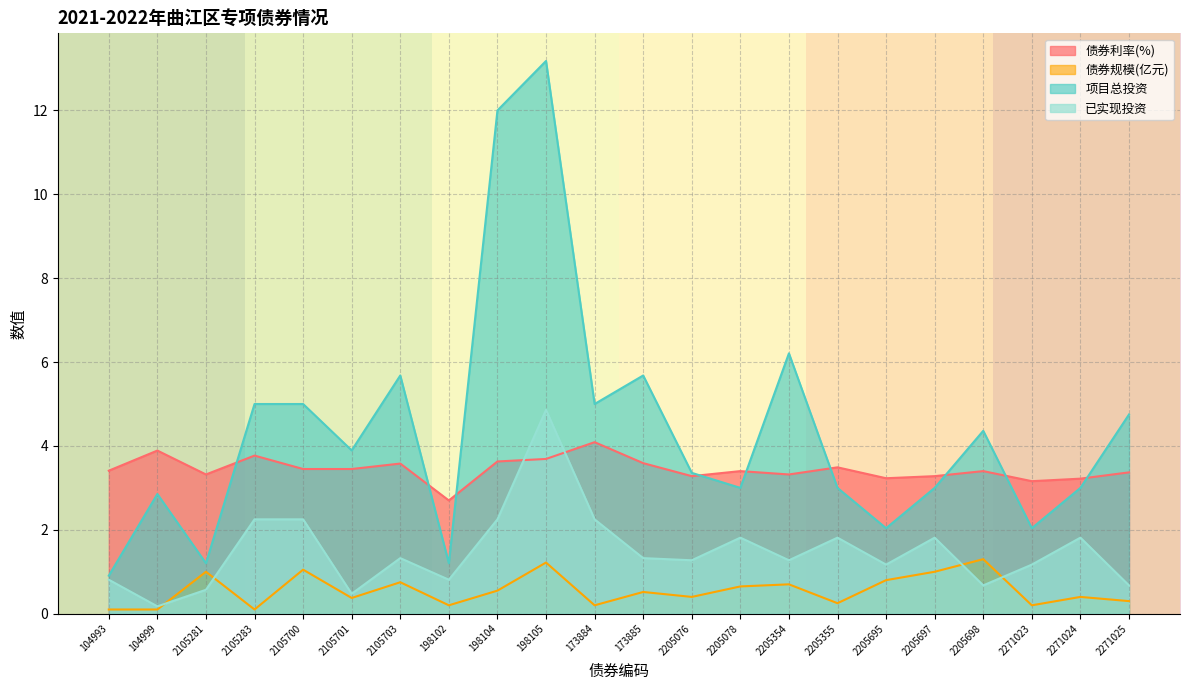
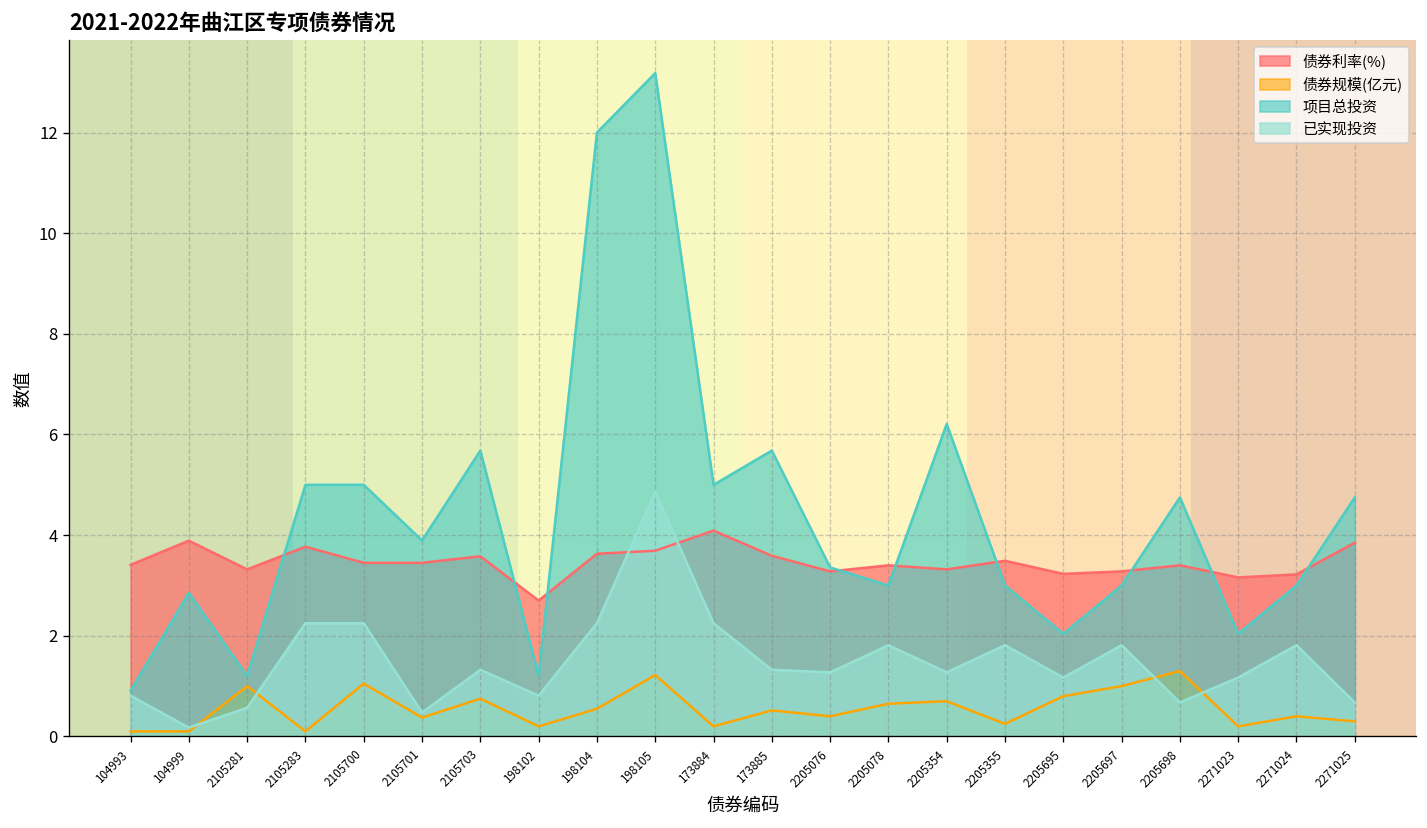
  {
    "债券利率(%)": {
      "104993": 3.4,
      "104999": 3.9,
      "2105281": 3.3,
      "2105283": 3.8,
      "2105700": 3.5,
      "2105701": 3.5,
      "2105703": 3.6,
      "198102": 2.7,
      "198104": 3.6,
      "198105": 3.7,
      "173884": 4.1,
      "173885": 3.6,
      "2205076": 3.3,
      "2205078": 3.4,
      "2205354": 3.3,
      "2205355": 3.5,
      "2205695": 3.2,
      "2205697": 3.3,
      "2205698": 3.4,
      "2271023": 3.2,
      "2271024": 3.2,
-     "2271025": 3.4
+     "2271025": 3.9
    },
    "债券规模(亿元)": {
      "104993": 0.1,
      "104999": 0.1,
      "2105281": 1.0,
      "2105283": 0.1,
      "2105700": 1.1,
      "2105701": 0.4,
      "2105703": 0.8,
      "198102": 0.2,
      "198104": 0.6,
      "198105": 1.2,
      "173884": 0.2,
      "173885": 0.5,
      "2205076": 0.4,
      "2205078": 0.7,
      "2205354": 0.7,
      "2205355": 0.3,
      "2205695": 0.8,
      "2205697": 1.0,
      "2205698": 1.3,
      "2271023": 0.2,
      "2271024": 0.4,
      "2271025": 0.3
    },
    "项目总投资": {
      "104993": 0.9,
      "104999": 2.9,
      "2105281": 1.2,
      "2105283": 5.0,
      "2105700": 5.0,
      "2105701": 3.9,
      "2105703": 5.7,
      "198102": 1.2,
      "198104": 12.0,
      "198105": 13.2,
      "173884": 5.0,
      "173885": 5.7,
      "2205076": 3.4,
      "2205078": 3.0,
      "2205354": 6.2,
      "2205355": 3.0,
      "2205695": 2.0,
      "2205697": 3.0,
-     "2205698": 4.4,
+     "2205698": 4.8,
      "2271023": 2.0,
      "2271024": 3.0,
      "2271025": 4.8
    },
    "已实现投资": {
      "104993": 0.8,
      "104999": 0.2,
      "2105281": 0.6,
      "2105283": 2.3,
      "2105700": 2.3,
      "2105701": 0.5,
      "2105703": 1.3,
      "198102": 0.8,
      "198104": 2.3,
      "198105": 4.9,
      "173884": 2.3,
      "173885": 1.3,
      "2205076": 1.3,
      "2205078": 1.8,
      "2205354": 1.3,
      "2205355": 1.8,
      "2205695": 1.2,
      "2205697": 1.8,
      "2205698": 0.7,
      "2271023": 1.2,
      "2271024": 1.8,
      "2271025": 0.7
    }
  }
